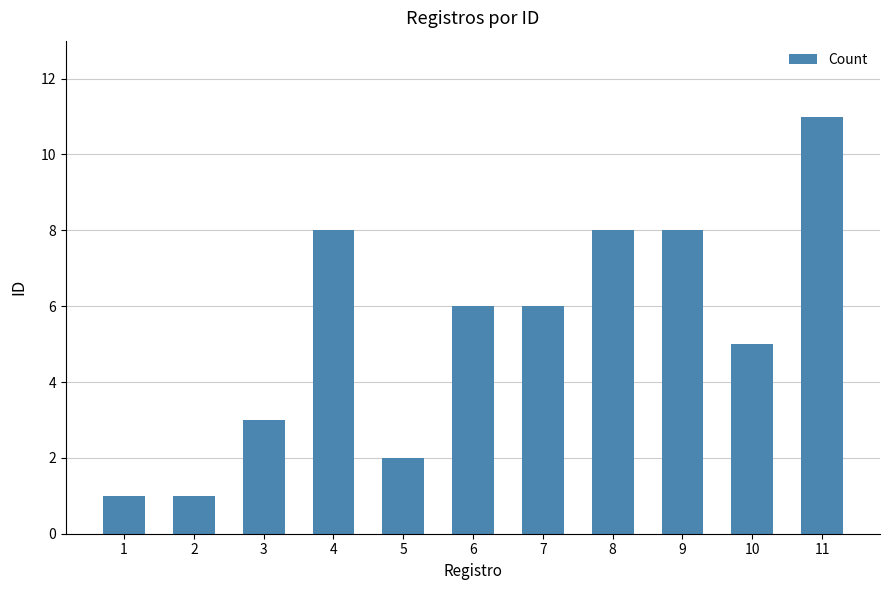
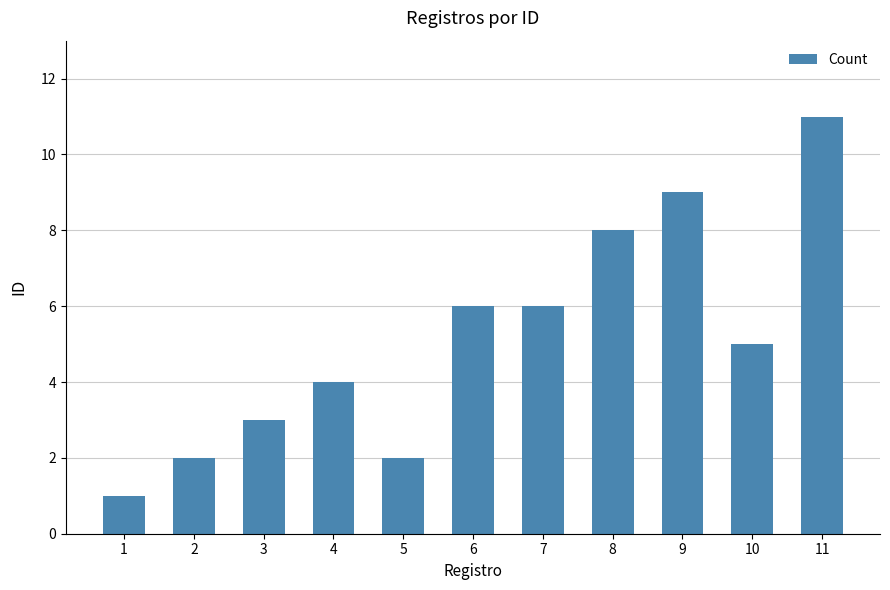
  {
    "1": 1,
-   "2": 1,
+   "2": 2,
    "3": 3,
-   "4": 8,
+   "4": 4,
    "5": 2,
    "6": 6,
    "7": 6,
    "8": 8,
-   "9": 8,
+   "9": 9,
    "10": 5,
    "11": 11
  }
